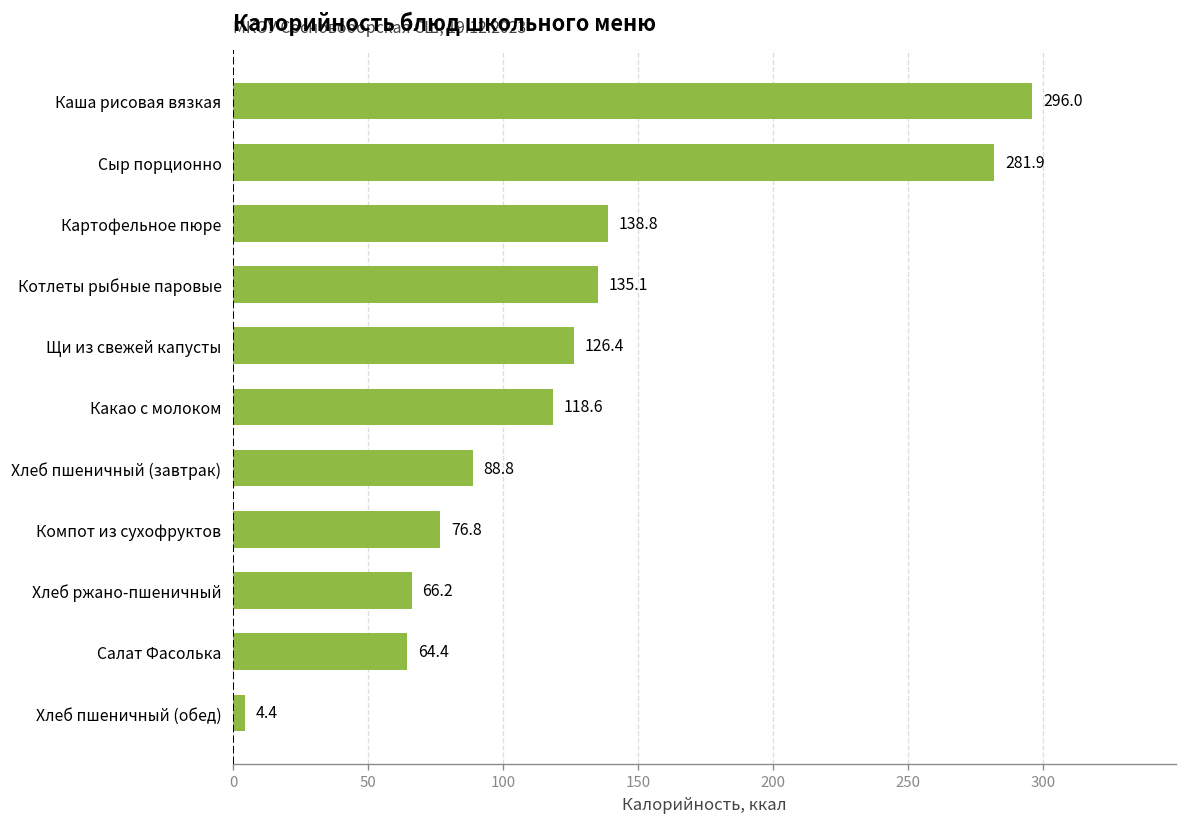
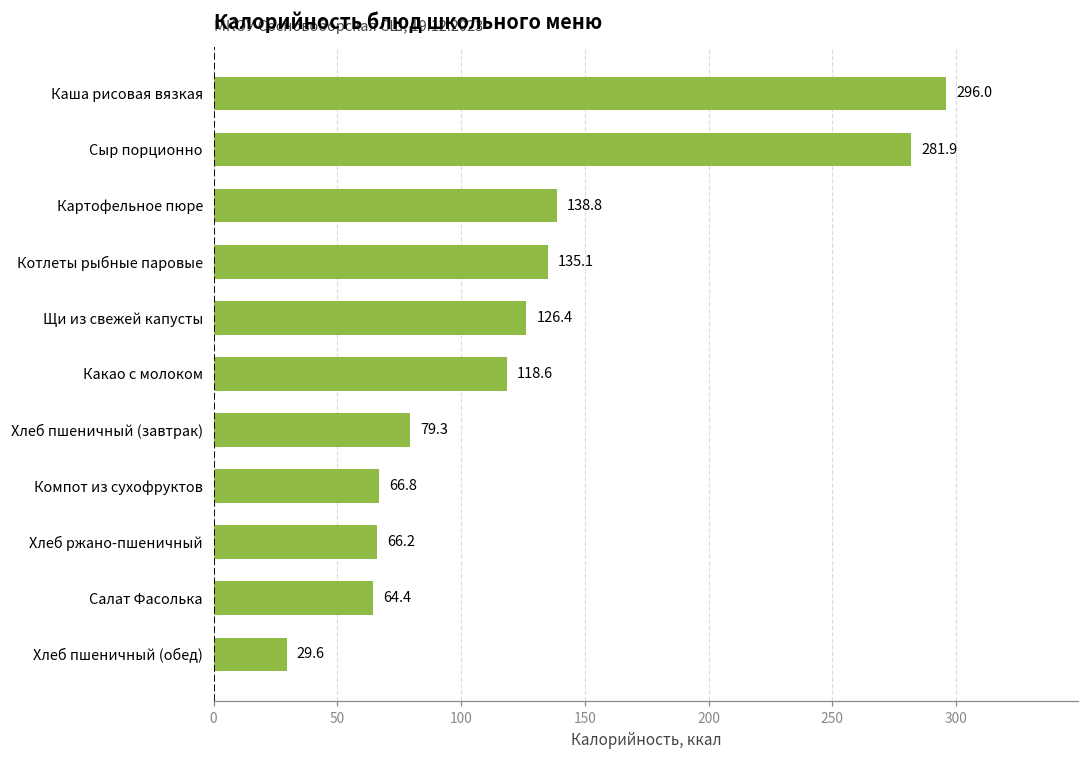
  {
    "Каша рисовая вязкая": 296.0,
    "Сыр порционно": 281.9,
    "Картофельное пюре": 138.8,
    "Котлеты рыбные паровые": 135.1,
    "Щи из свежей капусты": 126.4,
    "Какао с молоком": 118.6,
-   "Хлеб пшеничный (завтрак)": 88.8,
-   "Компот из сухофруктов": 76.8,
+   "Хлеб пшеничный (завтрак)": 79.3,
+   "Компот из сухофруктов": 66.8,
    "Хлеб ржано-пшеничный": 66.2,
    "Салат Фасолька": 64.4,
-   "Хлеб пшеничный (обед)": 4.4
+   "Хлеб пшеничный (обед)": 29.6
  }
